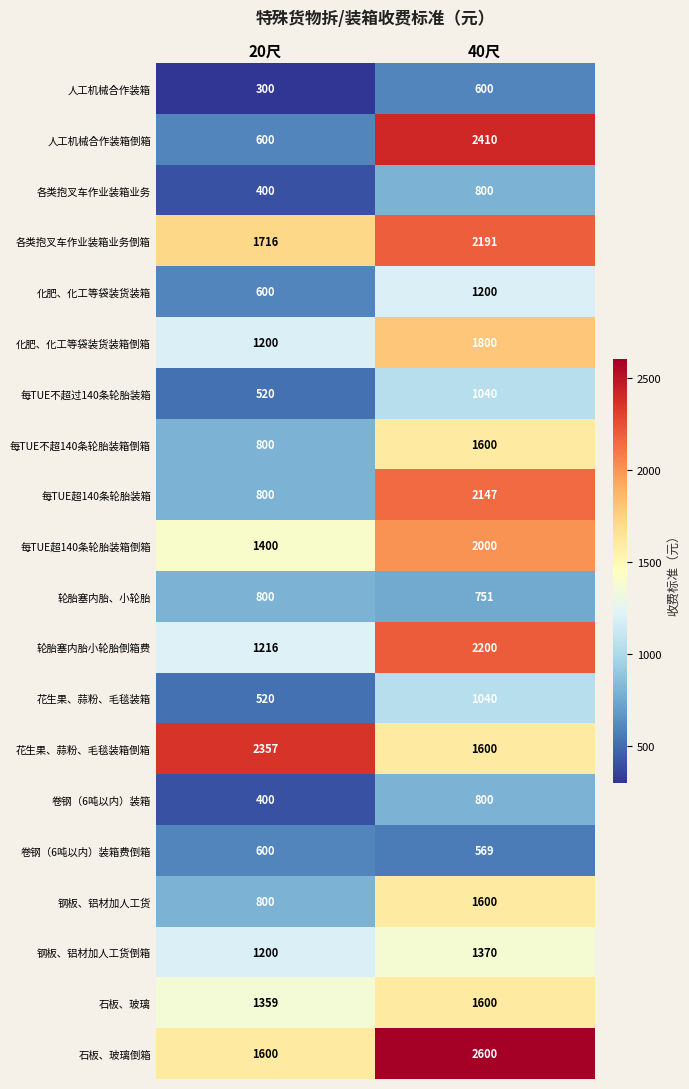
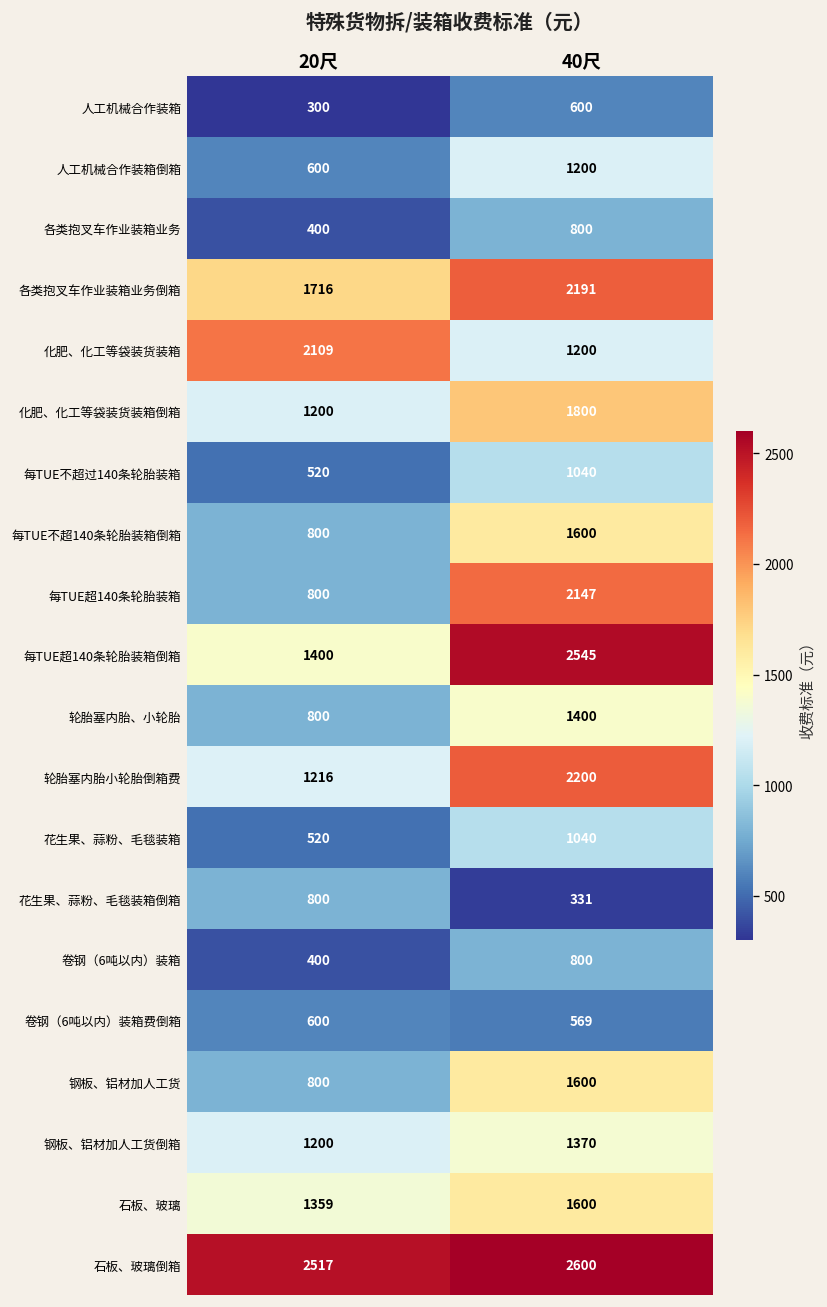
  {
    "人工机械合作装箱": {
      "20尺": 300,
      "40尺": 600
    },
    "人工机械合作装箱倒箱": {
      "20尺": 600,
-     "40尺": 2410
+     "40尺": 1200
    },
    "各类抱叉车作业装箱业务": {
      "20尺": 400,
      "40尺": 800
    },
    "各类抱叉车作业装箱业务倒箱": {
      "20尺": 1716,
      "40尺": 2191
    },
    "化肥、化工等袋装货装箱": {
-     "20尺": 600,
+     "20尺": 2109,
      "40尺": 1200
    },
    "化肥、化工等袋装货装箱倒箱": {
      "20尺": 1200,
      "40尺": 1800
    },
    "每TUE不超过140条轮胎装箱": {
      "20尺": 520,
      "40尺": 1040
    },
    "每TUE不超140条轮胎装箱倒箱": {
      "20尺": 800,
      "40尺": 1600
    },
    "每TUE超140条轮胎装箱": {
      "20尺": 800,
      "40尺": 2147
    },
    "每TUE超140条轮胎装箱倒箱": {
      "20尺": 1400,
-     "40尺": 2000
+     "40尺": 2545
    },
    "轮胎塞内胎、小轮胎": {
      "20尺": 800,
-     "40尺": 751
+     "40尺": 1400
    },
    "轮胎塞内胎小轮胎倒箱费": {
      "20尺": 1216,
      "40尺": 2200
    },
    "花生果、蒜粉、毛毯装箱": {
      "20尺": 520,
      "40尺": 1040
    },
    "花生果、蒜粉、毛毯装箱倒箱": {
-     "20尺": 2357,
-     "40尺": 1600
+     "20尺": 800,
+     "40尺": 331
    },
    "卷钢（6吨以内）装箱": {
      "20尺": 400,
      "40尺": 800
    },
    "卷钢（6吨以内）装箱费倒箱": {
      "20尺": 600,
      "40尺": 569
    },
    "钢板、铝材加人工货": {
      "20尺": 800,
      "40尺": 1600
    },
    "钢板、铝材加人工货倒箱": {
      "20尺": 1200,
      "40尺": 1370
    },
    "石板、玻璃": {
      "20尺": 1359,
      "40尺": 1600
    },
    "石板、玻璃倒箱": {
-     "20尺": 1600,
+     "20尺": 2517,
      "40尺": 2600
    }
  }
